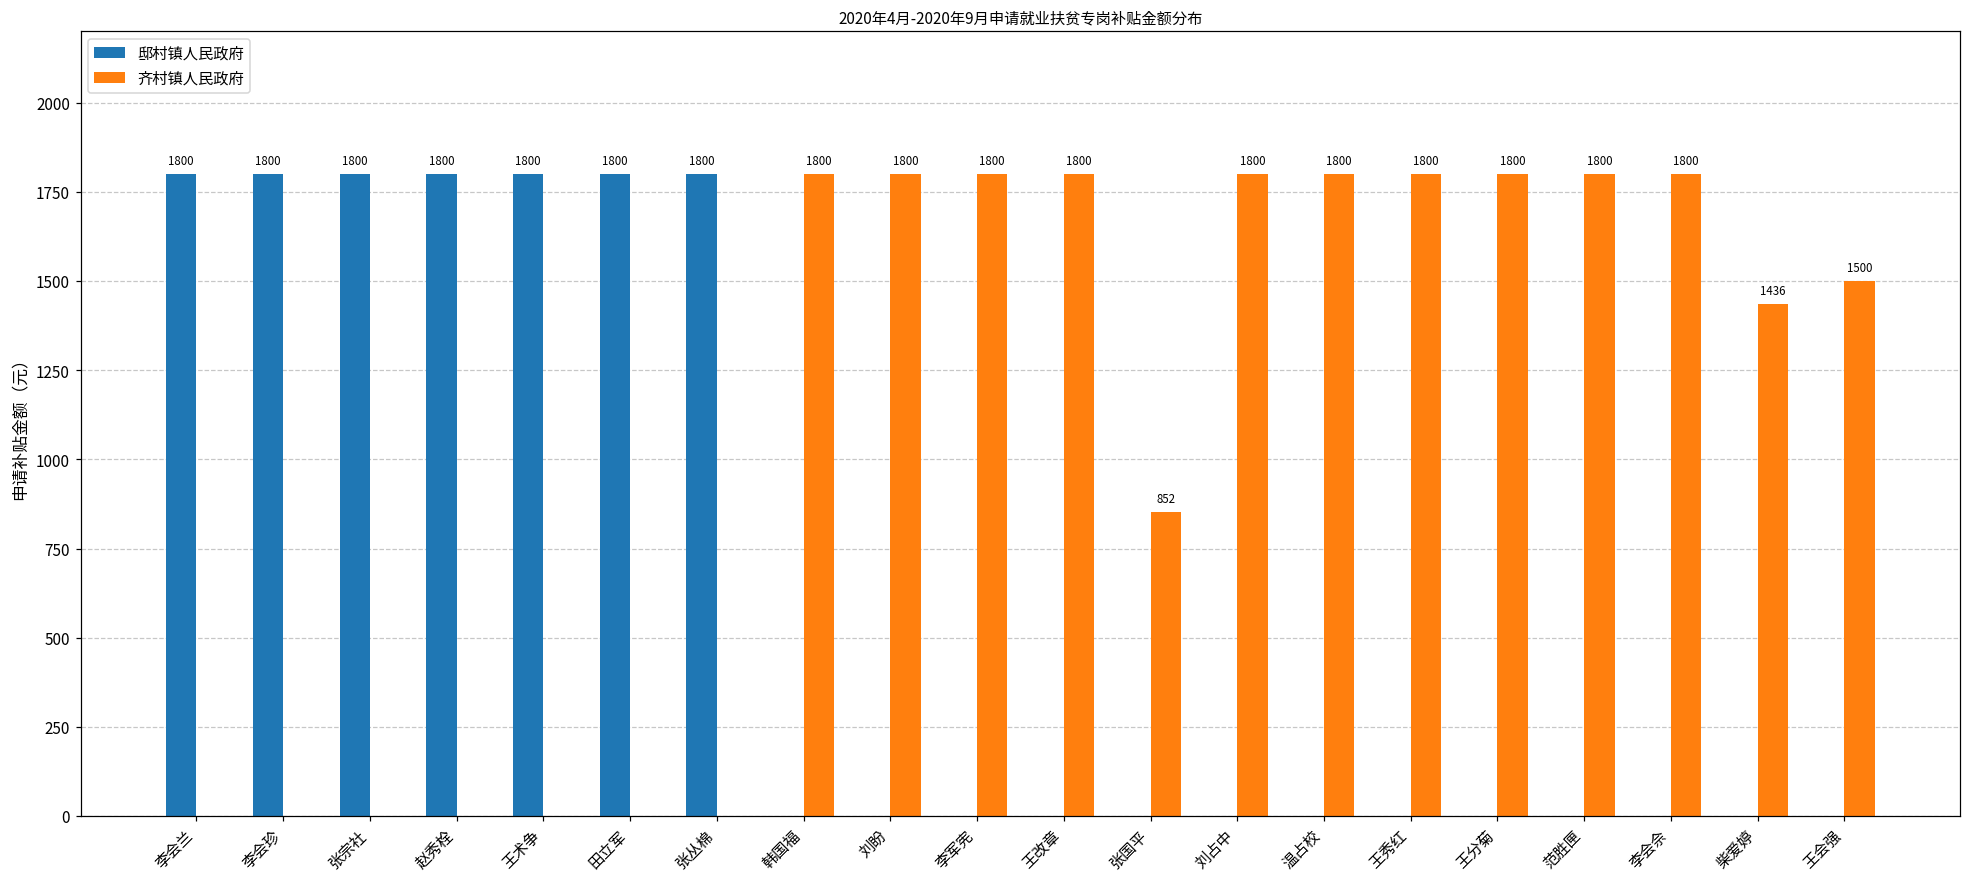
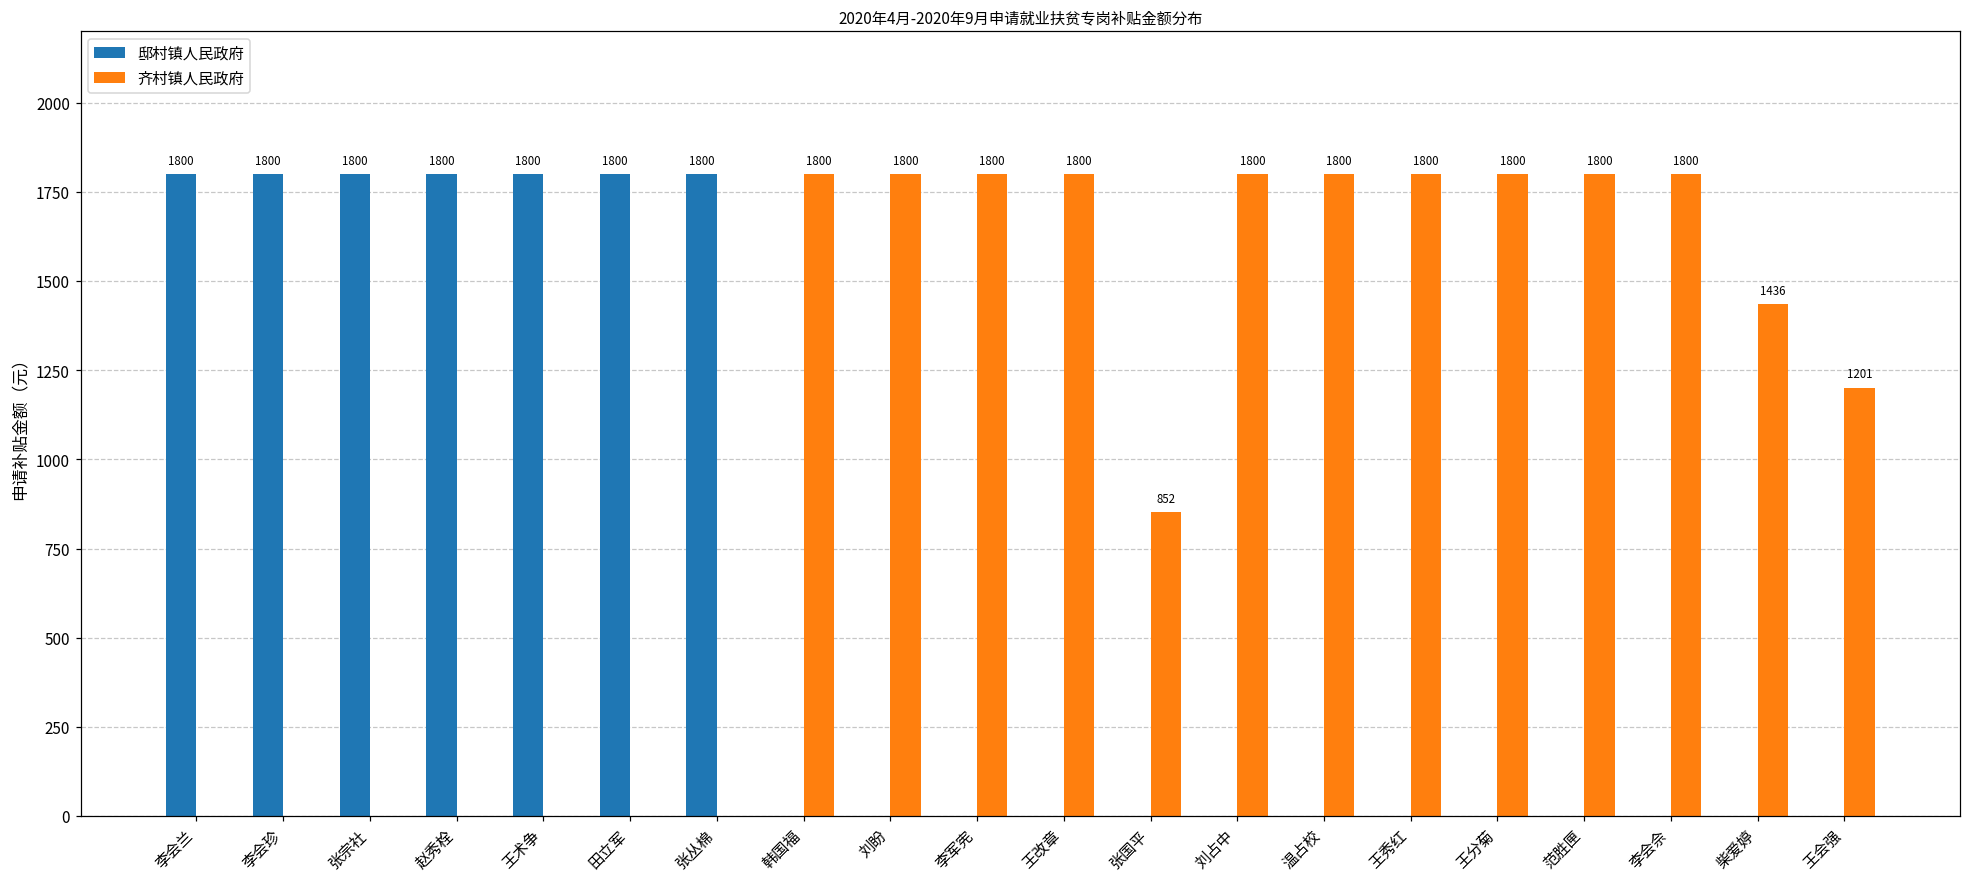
  {
    "邸村镇人民政府": {
      "李会兰": 1800,
      "李会珍": 1800,
      "张宗社": 1800,
      "赵秀栓": 1800,
      "王术争": 1800,
      "田立军": 1800,
      "张丛棉": 1800
    },
    "齐村镇人民政府": {
      "韩国福": 1800,
      "刘盼": 1800,
      "李军宪": 1800,
      "王改章": 1800,
      "张国平": 852,
      "刘占中": 1800,
      "温占校": 1800,
      "王秀红": 1800,
      "王分菊": 1800,
      "范胜匣": 1800,
      "李会佘": 1800,
      "柴爱婷": 1436,
-     "王会强": 1500
+     "王会强": 1201
    }
  }
